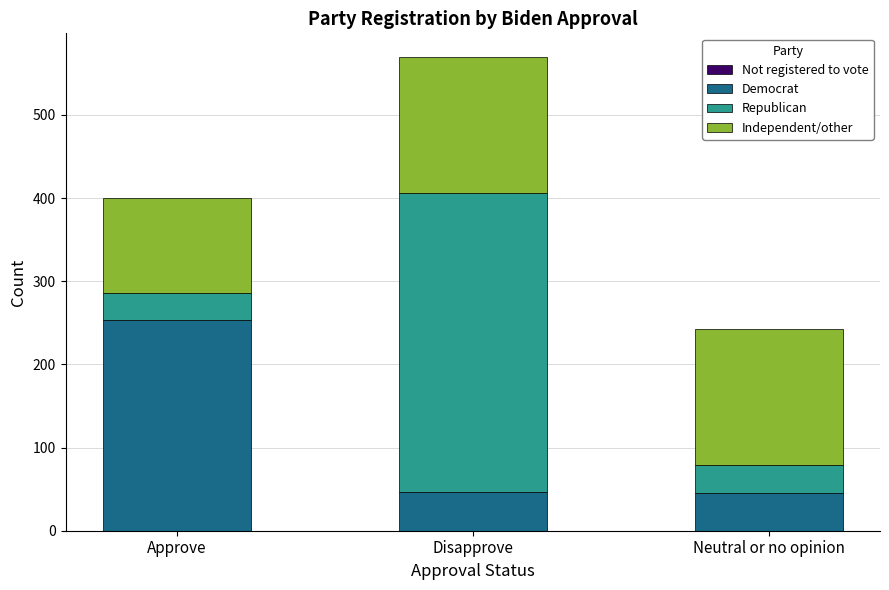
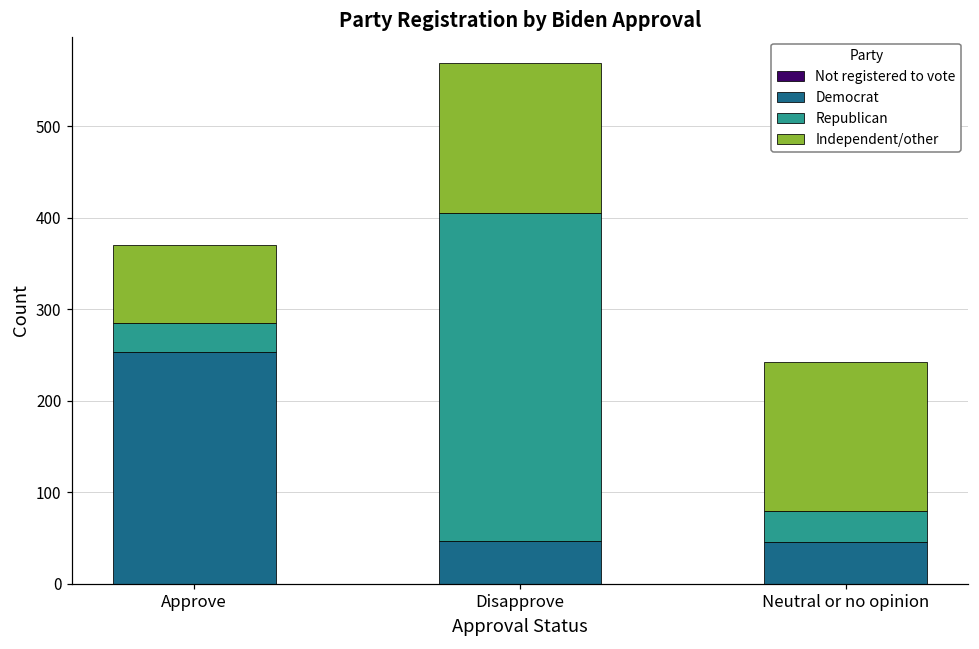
  {
    "Not registered to vote": {
      "Approve": 0,
      "Disapprove": 0,
      "Neutral or no opinion": 0
    },
    "Independent/other": {
-     "Approve": 110,
+     "Approve": 90,
      "Disapprove": 160,
      "Neutral or no opinion": 160
    }
  }
